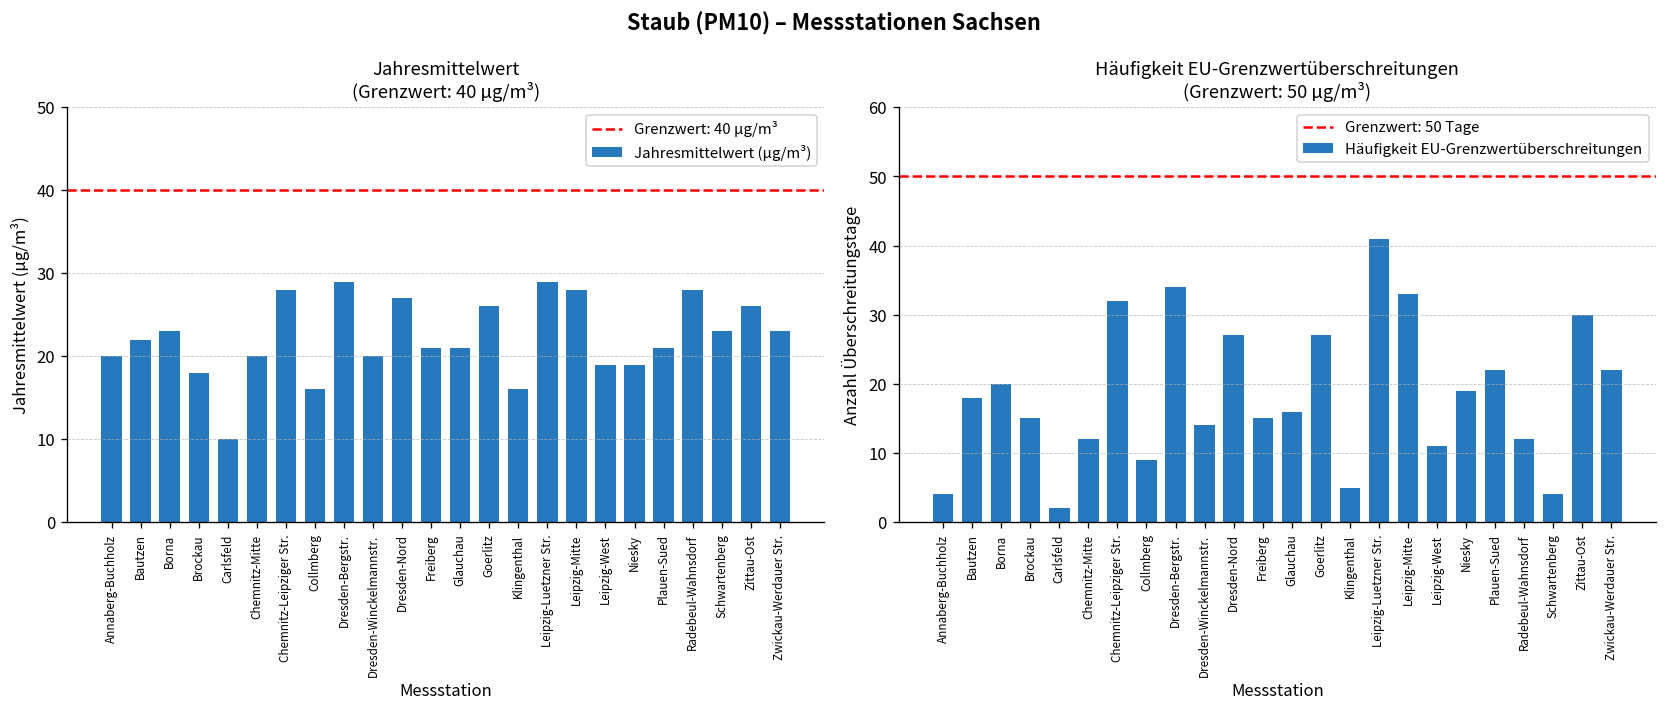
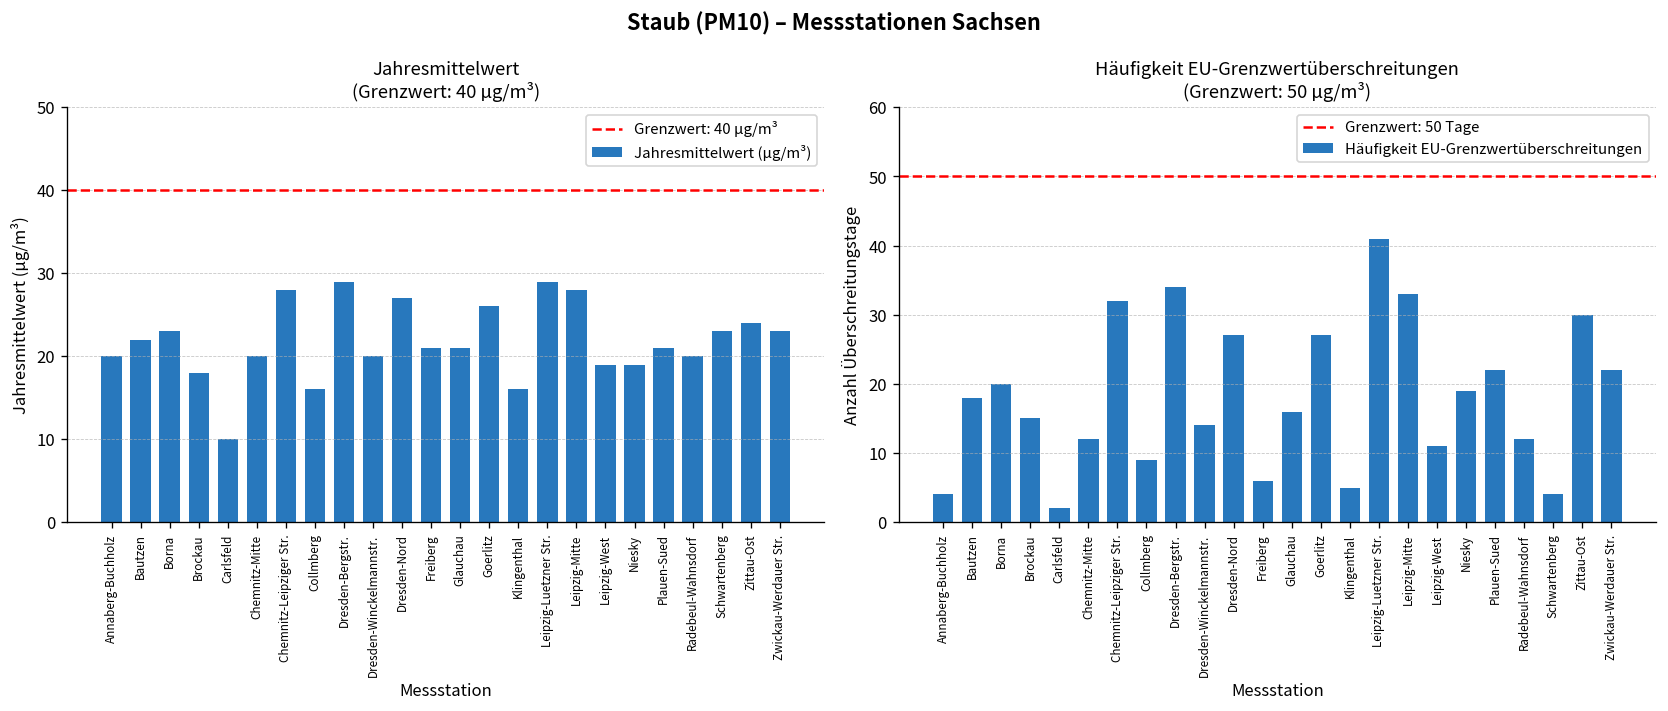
  {
    "Jahresmittelwert (Grenzwert: 40 µg/m³)": {
      "Annaberg-Buchholz": 20,
      "Bautzen": 22,
      "Borna": 23,
      "Brockau": 18,
      "Carlsfeld": 10,
      "Chemnitz-Mitte": 20,
      "Chemnitz-Leipziger Str.": 28,
      "Collmberg": 16,
      "Dresden-Bergstr.": 29,
      "Dresden-Winckelmannstr.": 20,
      "Dresden-Nord": 27,
      "Freiberg": 21,
      "Glauchau": 21,
      "Goerlitz": 26,
      "Klingenthal": 16,
      "Leipzig-Luetzner Str.": 29,
      "Leipzig-Mitte": 28,
      "Leipzig-West": 19,
      "Niesky": 19,
      "Plauen-Sued": 21,
-     "Radebeul-Wahnsdorf": 28,
+     "Radebeul-Wahnsdorf": 20,
      "Schwartenberg": 23,
-     "Zittau-Ost": 26,
+     "Zittau-Ost": 24,
      "Zwickau-Werdauer Str.": 23
    },
    "Häufigkeit EU-Grenzwertüberschreitungen (Grenzwert: 50 µg/m³)": {
      "Annaberg-Buchholz": 4,
      "Bautzen": 18,
      "Borna": 20,
      "Brockau": 15,
      "Carlsfeld": 2,
      "Chemnitz-Mitte": 12,
      "Chemnitz-Leipziger Str.": 32,
      "Collmberg": 9,
      "Dresden-Bergstr.": 34,
      "Dresden-Winckelmannstr.": 14,
      "Dresden-Nord": 27,
-     "Freiberg": 15,
+     "Freiberg": 6,
      "Glauchau": 16,
      "Goerlitz": 27,
      "Klingenthal": 5,
      "Leipzig-Luetzner Str.": 41,
      "Leipzig-Mitte": 33,
      "Leipzig-West": 11,
      "Niesky": 19,
      "Plauen-Sued": 22,
      "Radebeul-Wahnsdorf": 12,
      "Schwartenberg": 4,
      "Zittau-Ost": 30,
      "Zwickau-Werdauer Str.": 22
    }
  }
